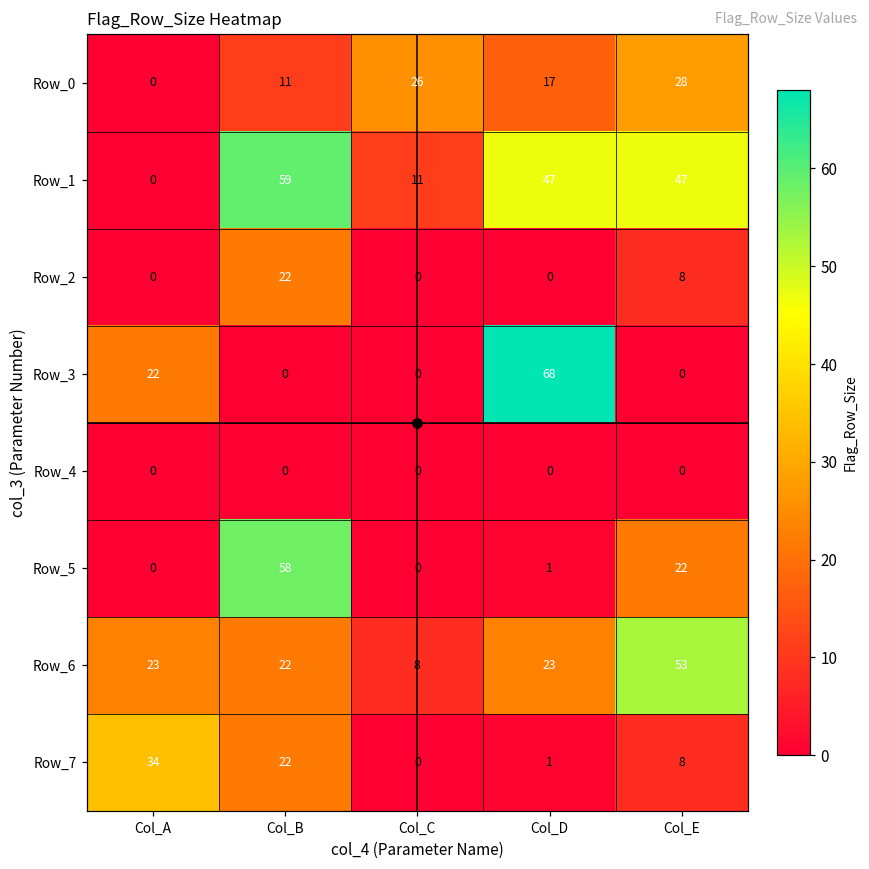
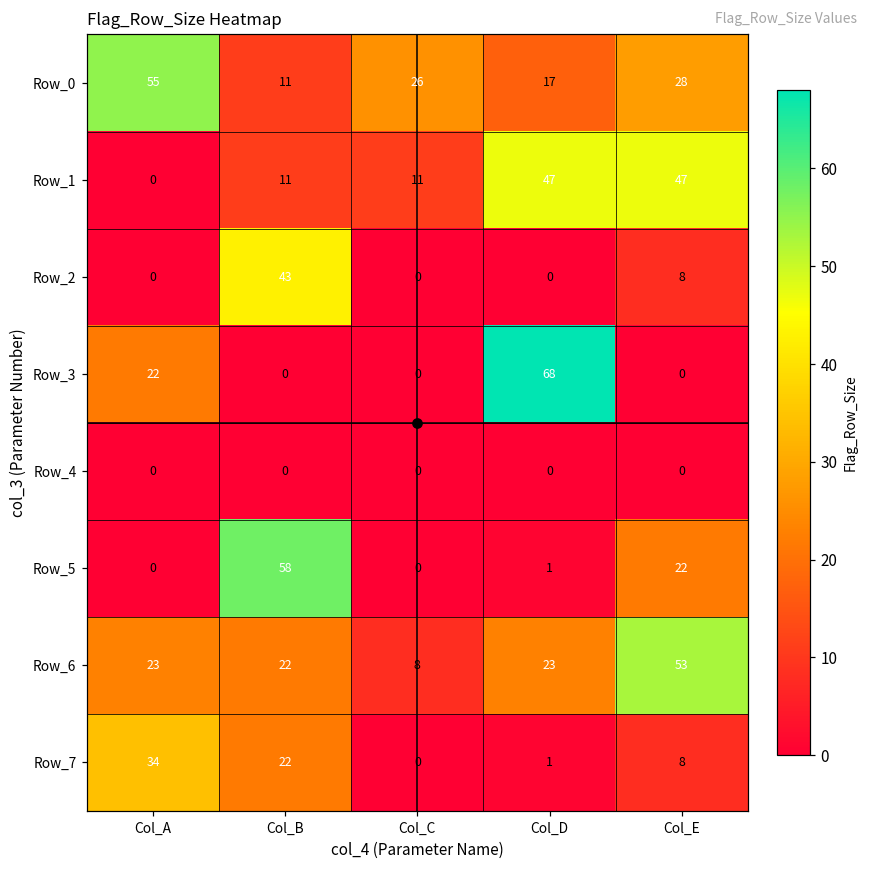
  {
    "Row_0": {
-     "Col_A": 0,
+     "Col_A": 55,
      "Col_B": 11,
      "Col_C": 26,
      "Col_D": 17,
      "Col_E": 28
    },
    "Row_1": {
      "Col_A": 0,
-     "Col_B": 59,
+     "Col_B": 11,
      "Col_C": 11,
      "Col_D": 47,
      "Col_E": 47
    },
    "Row_2": {
      "Col_A": 0,
-     "Col_B": 22,
+     "Col_B": 43,
      "Col_C": 0,
      "Col_D": 0,
      "Col_E": 8
    },
    "Row_3": {
      "Col_A": 22,
      "Col_B": 0,
      "Col_C": 0,
      "Col_D": 68,
      "Col_E": 0
    },
    "Row_4": {
      "Col_A": 0,
      "Col_B": 0,
      "Col_C": 0,
      "Col_D": 0,
      "Col_E": 0
    },
    "Row_5": {
      "Col_A": 0,
      "Col_B": 58,
      "Col_C": 0,
      "Col_D": 1,
      "Col_E": 22
    },
    "Row_6": {
      "Col_A": 23,
      "Col_B": 22,
      "Col_C": 8,
      "Col_D": 23,
      "Col_E": 53
    },
    "Row_7": {
      "Col_A": 34,
      "Col_B": 22,
      "Col_C": 0,
      "Col_D": 1,
      "Col_E": 8
    }
  }
